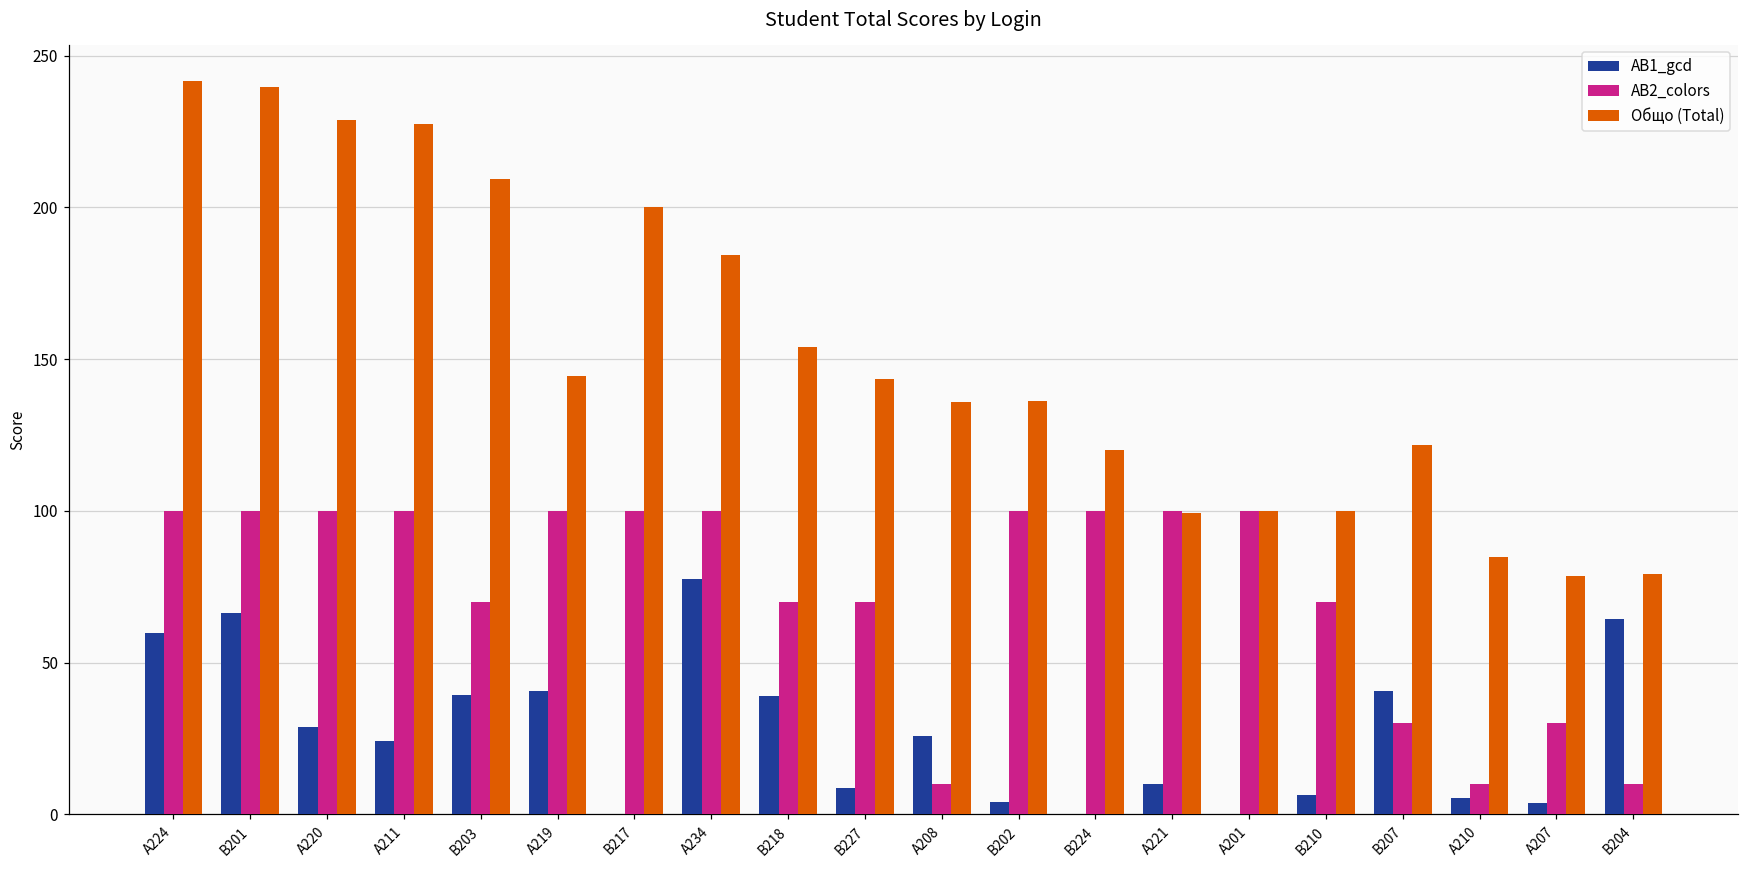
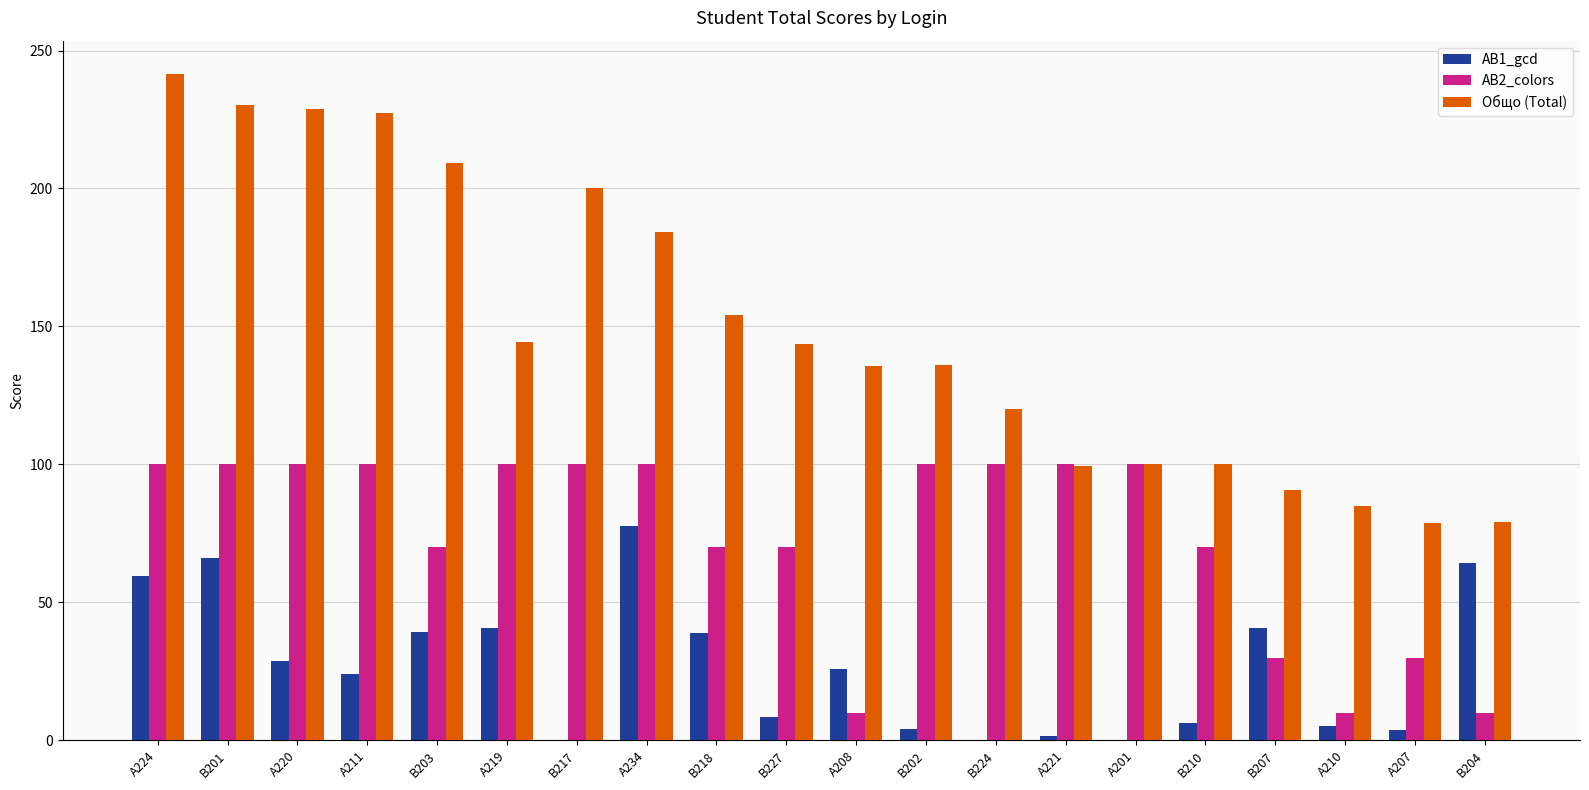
  {
    "AB1_gcd": {
      "A224": 60,
      "B201": 66,
      "A220": 29,
      "A211": 24,
      "B203": 39,
      "A219": 41,
      "B217": 0,
      "A234": 78,
      "B218": 39,
      "B227": 9,
      "A208": 26,
      "B202": 4,
      "B224": 0,
-     "A221": 10,
+     "A221": 2,
      "A201": 0,
      "B210": 6,
      "B207": 41,
      "A210": 5,
      "A207": 4,
      "B204": 64
    },
    "AB2_colors": {
      "A224": 100,
      "B201": 100,
      "A220": 100,
      "A211": 100,
      "B203": 70,
      "A219": 100,
      "B217": 100,
      "A234": 100,
      "B218": 70,
      "B227": 70,
      "A208": 10,
      "B202": 100,
      "B224": 100,
      "A221": 100,
      "A201": 100,
      "B210": 70,
      "B207": 30,
      "A210": 10,
      "A207": 30,
      "B204": 10
    },
    "Общо (Total)": {
      "A224": 241,
-     "B201": 240,
+     "B201": 230,
      "A220": 229,
      "A211": 228,
      "B203": 209,
      "A219": 144,
      "B217": 200,
      "A234": 184,
      "B218": 154,
      "B227": 144,
      "A208": 136,
      "B202": 136,
      "B224": 120,
      "A221": 99,
      "A201": 100,
      "B210": 100,
-     "B207": 122,
+     "B207": 91,
      "A210": 85,
      "A207": 79,
      "B204": 79
    }
  }
